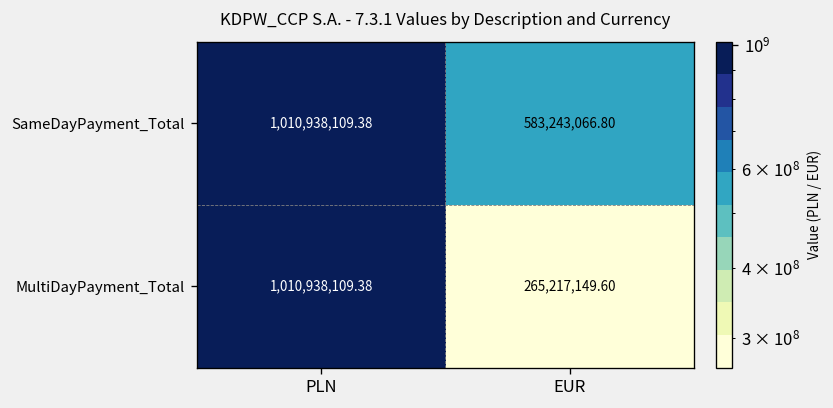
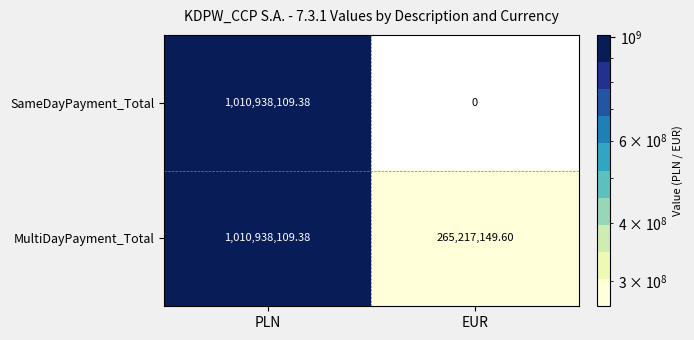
  {
    "SameDayPayment_Total": {
      "PLN": "1,010,938,109.38",
-     "EUR": "583,243,066.80"
+     "EUR": "0"
    },
    "MultiDayPayment_Total": {
      "PLN": "1,010,938,109.38",
      "EUR": "265,217,149.60"
    }
  }
